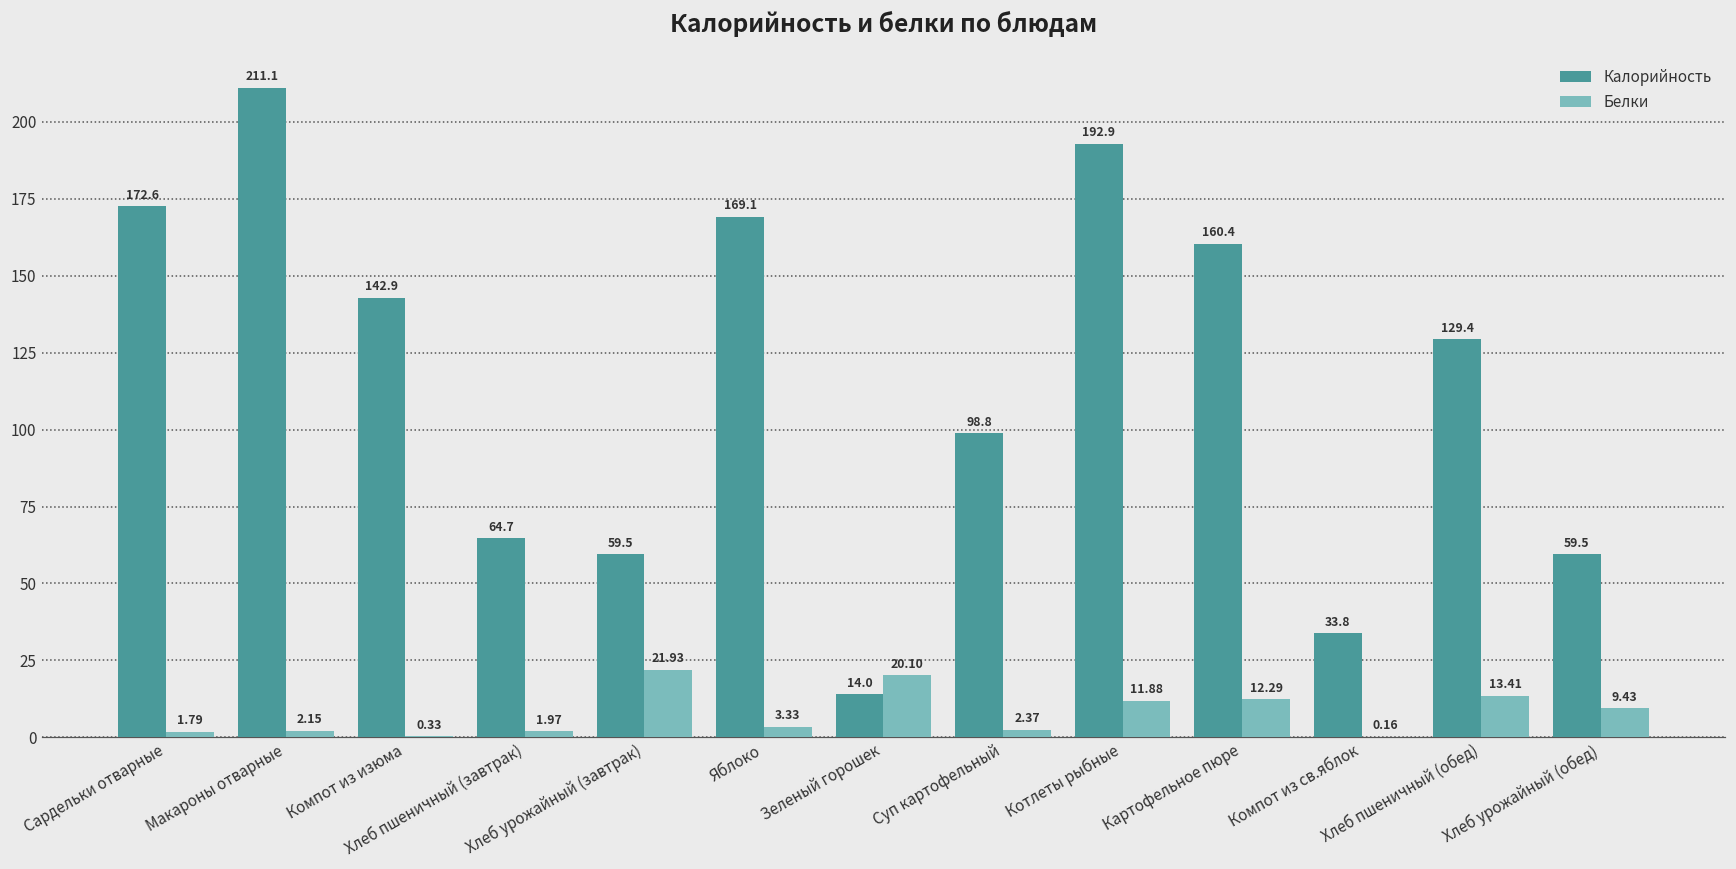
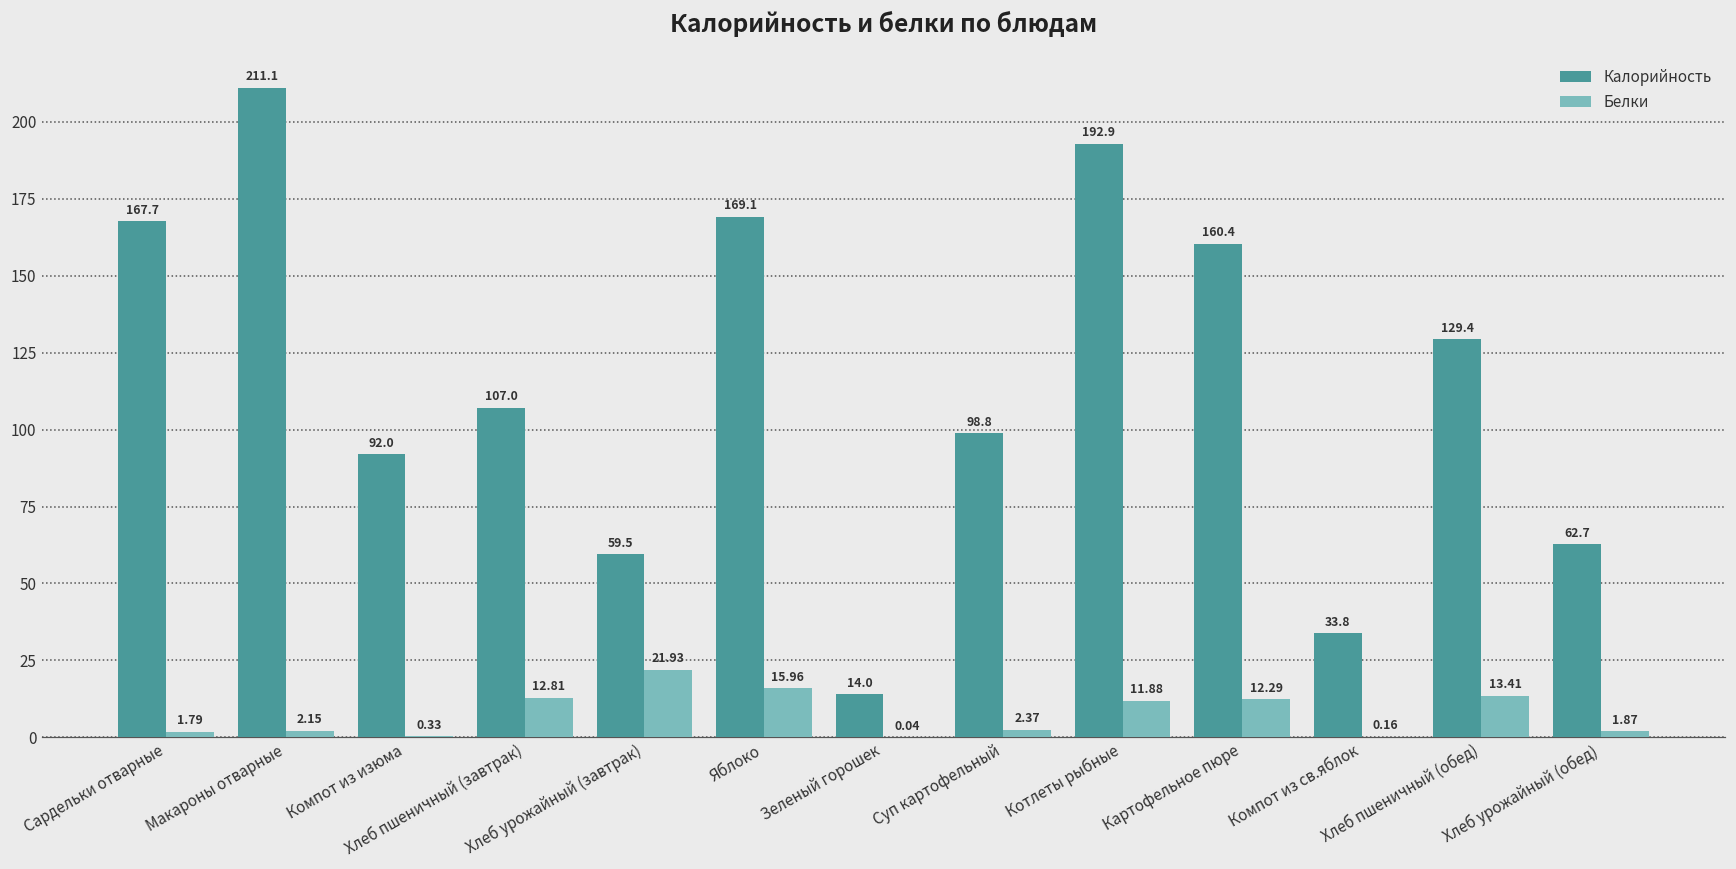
  {
    "Калорийность": {
-     "Сардельки отварные": 172.6,
+     "Сардельки отварные": 167.7,
      "Макароны отварные": 211.1,
-     "Компот из изюма": 142.9,
-     "Хлеб пшеничный (завтрак)": 64.7,
+     "Компот из изюма": 92.0,
+     "Хлеб пшеничный (завтрак)": 107.0,
      "Хлеб урожайный (завтрак)": 59.5,
      "Яблоко": 169.1,
      "Зеленый горошек": 14.0,
      "Суп картофельный": 98.8,
      "Котлеты рыбные": 192.9,
      "Картофельное пюре": 160.4,
      "Компот из св.яблок": 33.8,
      "Хлеб пшеничный (обед)": 129.4,
-     "Хлеб урожайный (обед)": 59.5
+     "Хлеб урожайный (обед)": 62.7
    },
    "Белки": {
      "Сардельки отварные": 1.79,
      "Макароны отварные": 2.15,
      "Компот из изюма": 0.33,
-     "Хлеб пшеничный (завтрак)": 1.97,
+     "Хлеб пшеничный (завтрак)": 12.81,
      "Хлеб урожайный (завтрак)": 21.93,
-     "Яблоко": 3.33,
-     "Зеленый горошек": 20.10,
+     "Яблоко": 15.96,
+     "Зеленый горошек": 0.04,
      "Суп картофельный": 2.37,
      "Котлеты рыбные": 11.88,
      "Картофельное пюре": 12.29,
      "Компот из св.яблок": 0.16,
      "Хлеб пшеничный (обед)": 13.41,
-     "Хлеб урожайный (обед)": 9.43
+     "Хлеб урожайный (обед)": 1.87
    }
  }
